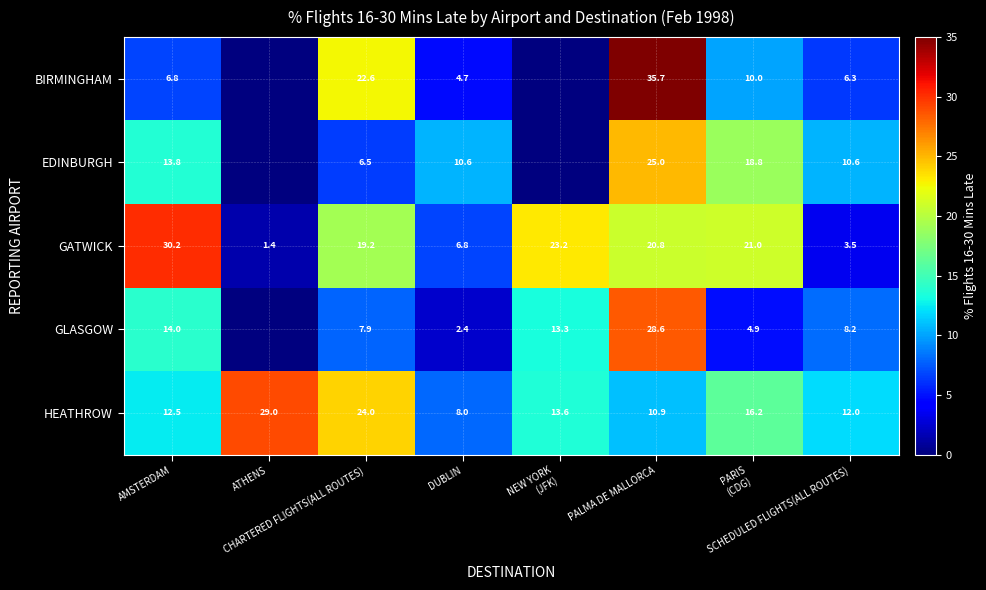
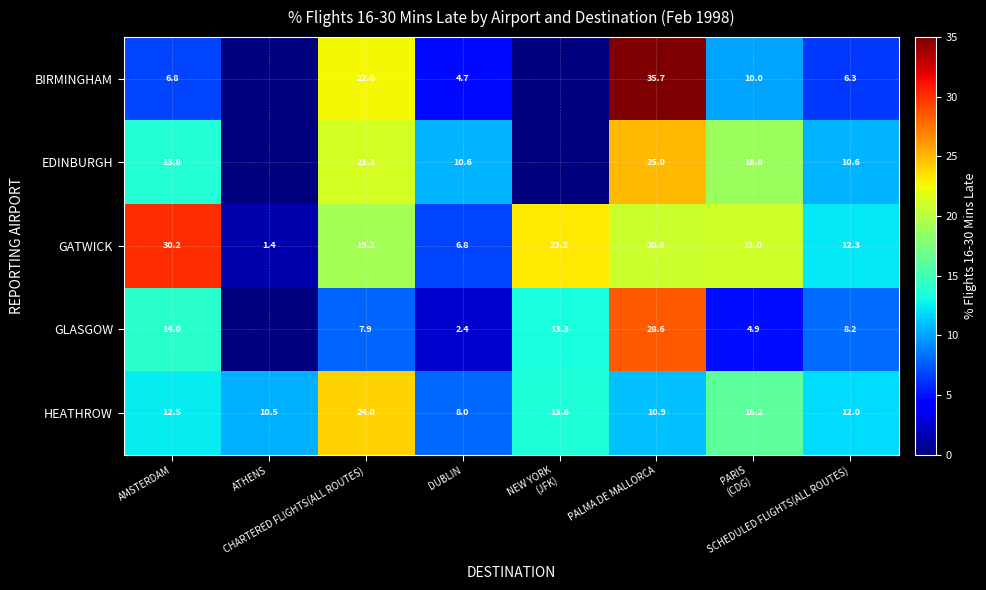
  {
    "BIRMINGHAM": {
      "AMSTERDAM": 6.8,
      "CHARTERED FLIGHTS(ALL ROUTES)": 22.6,
      "DUBLIN": 4.7,
      "PALMA DE MALLORCA": 35.7,
      "PARIS (CDG)": 10.0,
      "SCHEDULED FLIGHTS(ALL ROUTES)": 6.3
    },
    "EDINBURGH": {
      "AMSTERDAM": 13.8,
-     "CHARTERED FLIGHTS(ALL ROUTES)": 6.5,
+     "CHARTERED FLIGHTS(ALL ROUTES)": 21.3,
      "DUBLIN": 10.6,
      "PALMA DE MALLORCA": 25.0,
      "PARIS (CDG)": 18.8,
      "SCHEDULED FLIGHTS(ALL ROUTES)": 10.6
    },
    "GATWICK": {
      "AMSTERDAM": 30.2,
      "ATHENS": 1.4,
      "CHARTERED FLIGHTS(ALL ROUTES)": 19.2,
      "DUBLIN": 6.8,
      "NEW YORK (JFK)": 23.2,
      "PALMA DE MALLORCA": 20.8,
      "PARIS (CDG)": 21.0,
-     "SCHEDULED FLIGHTS(ALL ROUTES)": 3.5
+     "SCHEDULED FLIGHTS(ALL ROUTES)": 12.3
    },
    "GLASGOW": {
      "AMSTERDAM": 14.0,
      "CHARTERED FLIGHTS(ALL ROUTES)": 7.9,
      "DUBLIN": 2.4,
      "NEW YORK (JFK)": 13.3,
      "PALMA DE MALLORCA": 28.6,
      "PARIS (CDG)": 4.9,
      "SCHEDULED FLIGHTS(ALL ROUTES)": 8.2
    },
    "HEATHROW": {
      "AMSTERDAM": 12.5,
-     "ATHENS": 29.0,
+     "ATHENS": 10.5,
      "CHARTERED FLIGHTS(ALL ROUTES)": 24.0,
      "DUBLIN": 8.0,
      "NEW YORK (JFK)": 13.6,
      "PALMA DE MALLORCA": 10.9,
      "PARIS (CDG)": 16.2,
      "SCHEDULED FLIGHTS(ALL ROUTES)": 12.0
    }
  }
